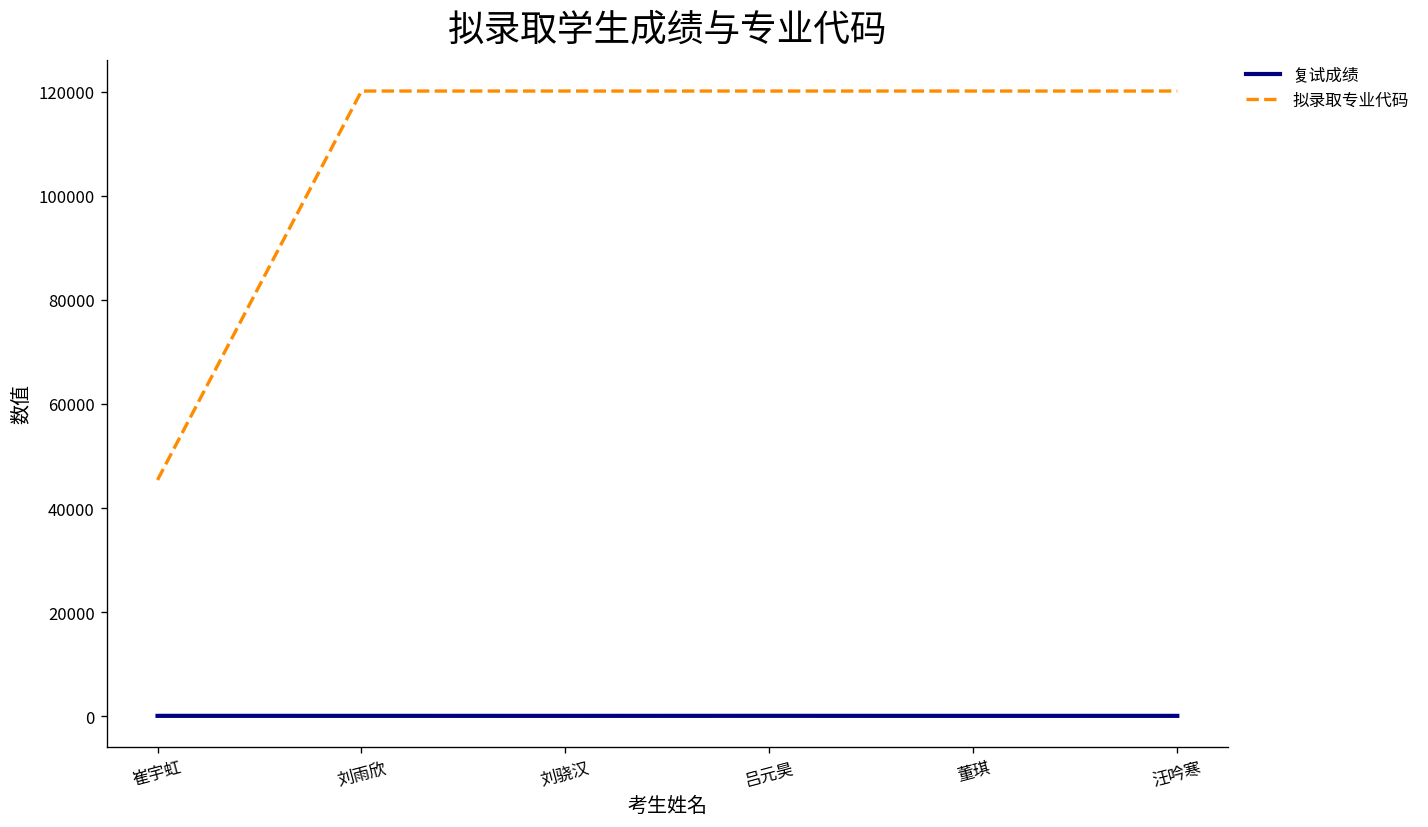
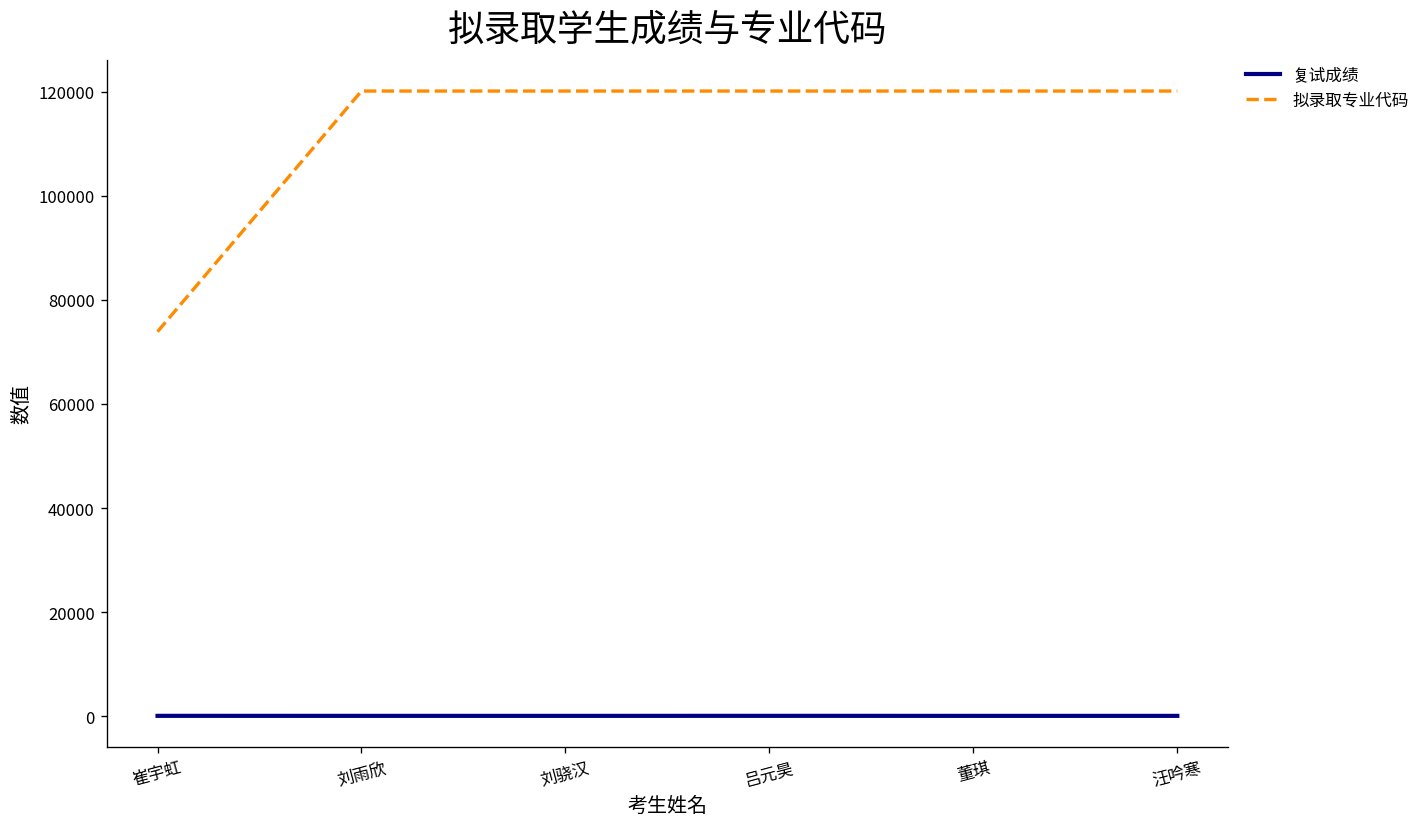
  {
    "复试成绩": {
      "崔宇虹": 0,
      "刘雨欣": 0,
      "刘骁汉": 0,
      "吕元昊": 0,
      "董琪": 0,
      "汪吟寒": 0
    },
    "拟录取专业代码": {
-     "崔宇虹": 45000,
+     "崔宇虹": 74000,
      "刘雨欣": 120000,
      "刘骁汉": 120000,
      "吕元昊": 120000,
      "董琪": 120000,
      "汪吟寒": 120000
    }
  }
